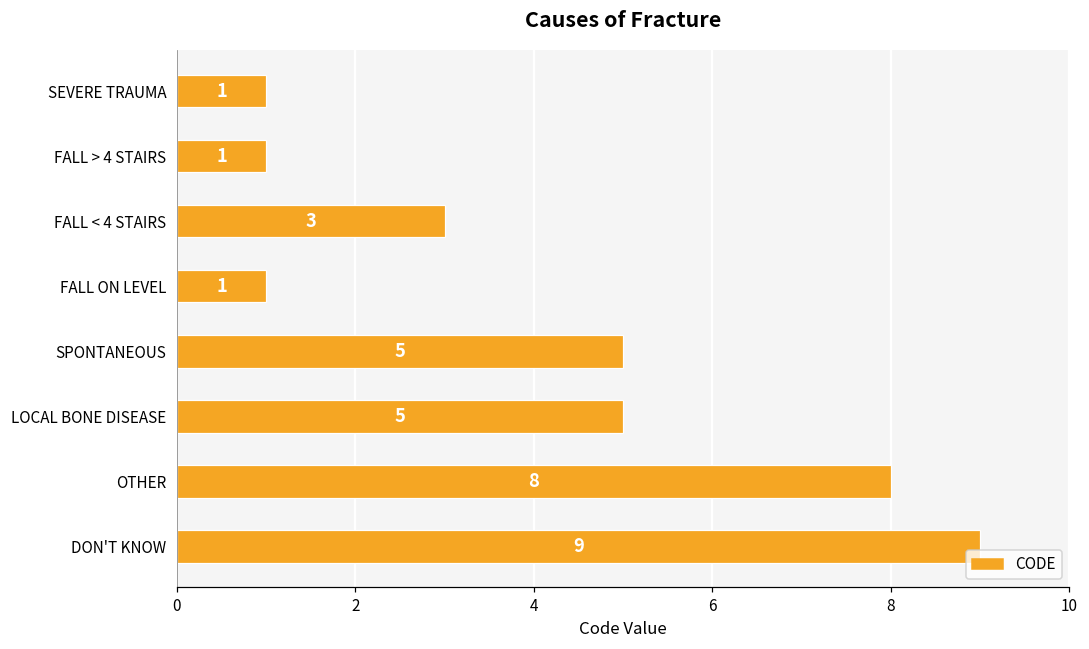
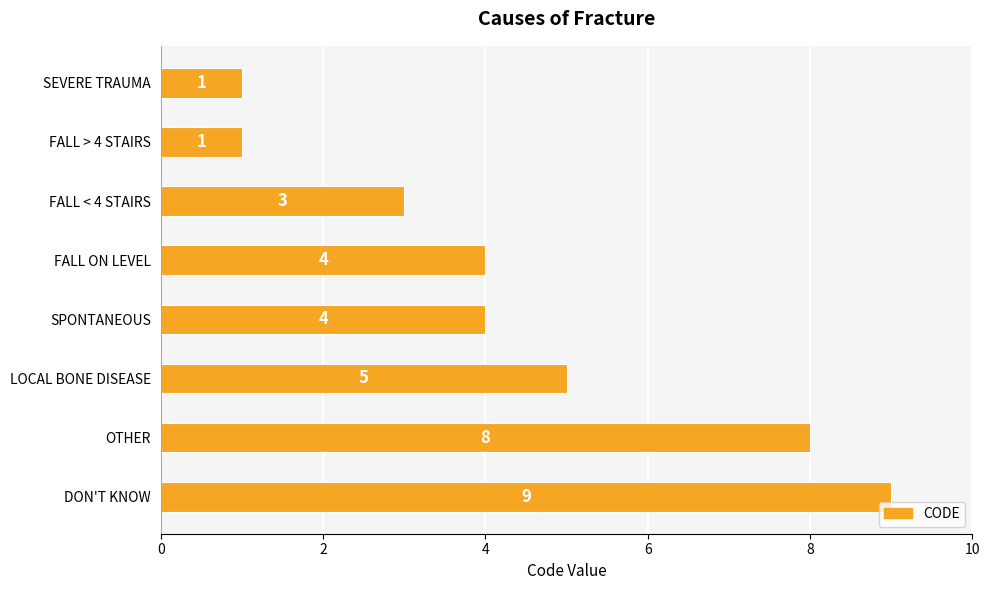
  {
    "SEVERE TRAUMA": 1,
    "FALL > 4 STAIRS": 1,
    "FALL < 4 STAIRS": 3,
-   "FALL ON LEVEL": 1,
-   "SPONTANEOUS": 5,
+   "FALL ON LEVEL": 4,
+   "SPONTANEOUS": 4,
    "LOCAL BONE DISEASE": 5,
    "OTHER": 8,
    "DON'T KNOW": 9
  }
